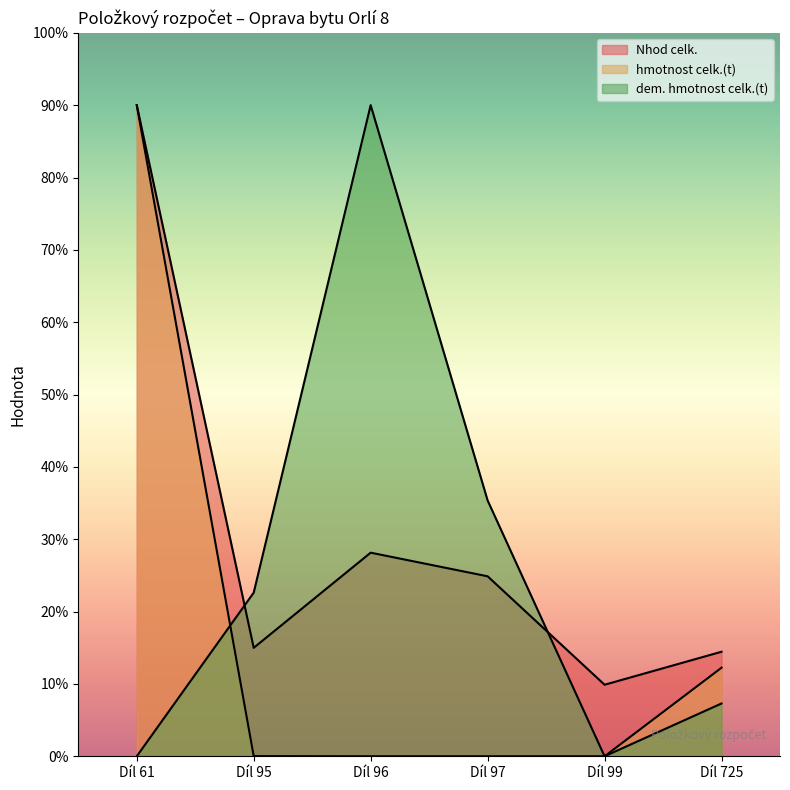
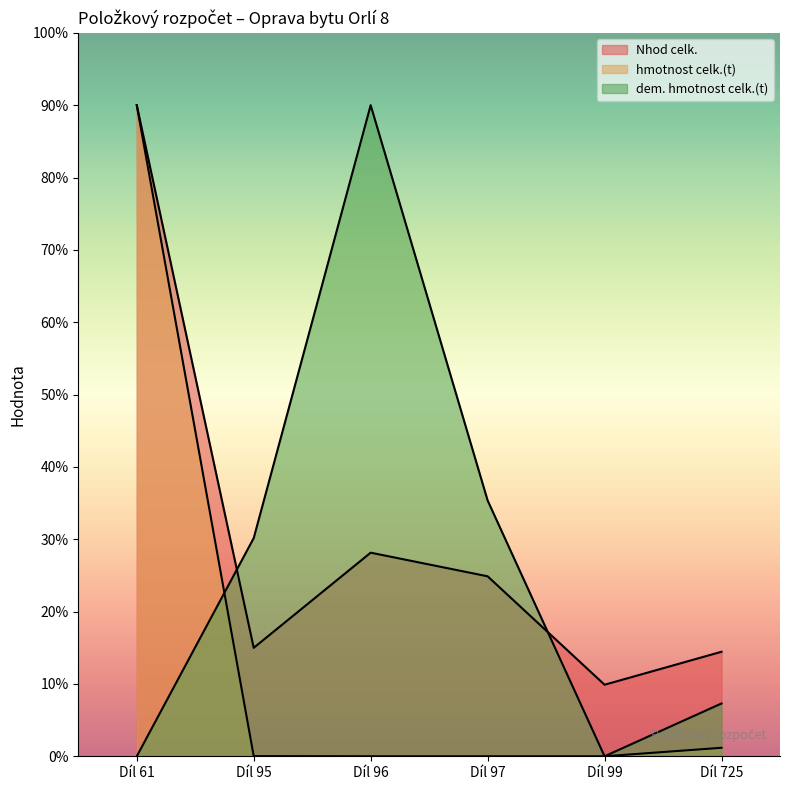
  {
    "Nhod celk.": {
      "Díl 95": "15%",
      "Díl 96": "28%",
      "Díl 97": "25%",
      "Díl 99": "10%",
      "Díl 725": "14%"
    },
    "hmotnost celk.(t)": {
      "Díl 95": "0%",
      "Díl 96": "0%",
      "Díl 97": "0%",
-     "Díl 725": "12%"
+     "Díl 725": "1%"
    },
    "dem. hmotnost celk.(t)": {
      "Díl 61": "0%",
-     "Díl 95": "23%",
+     "Díl 95": "30%",
      "Díl 96": "90%",
      "Díl 97": "35%",
      "Díl 725": "7%"
    }
  }
